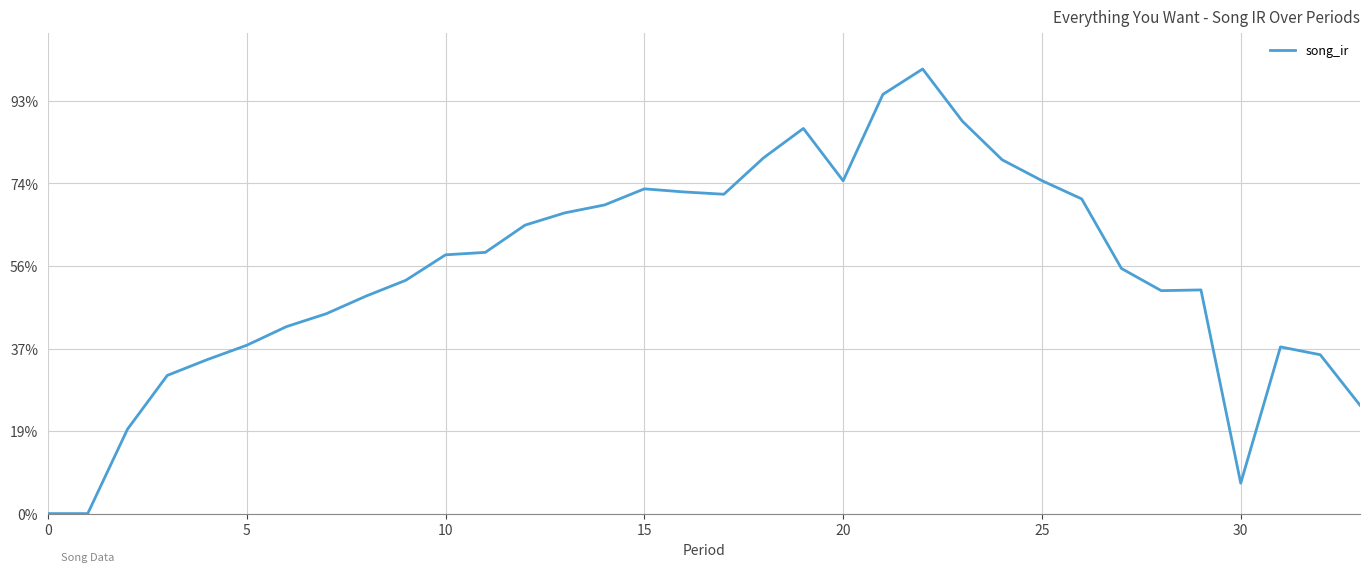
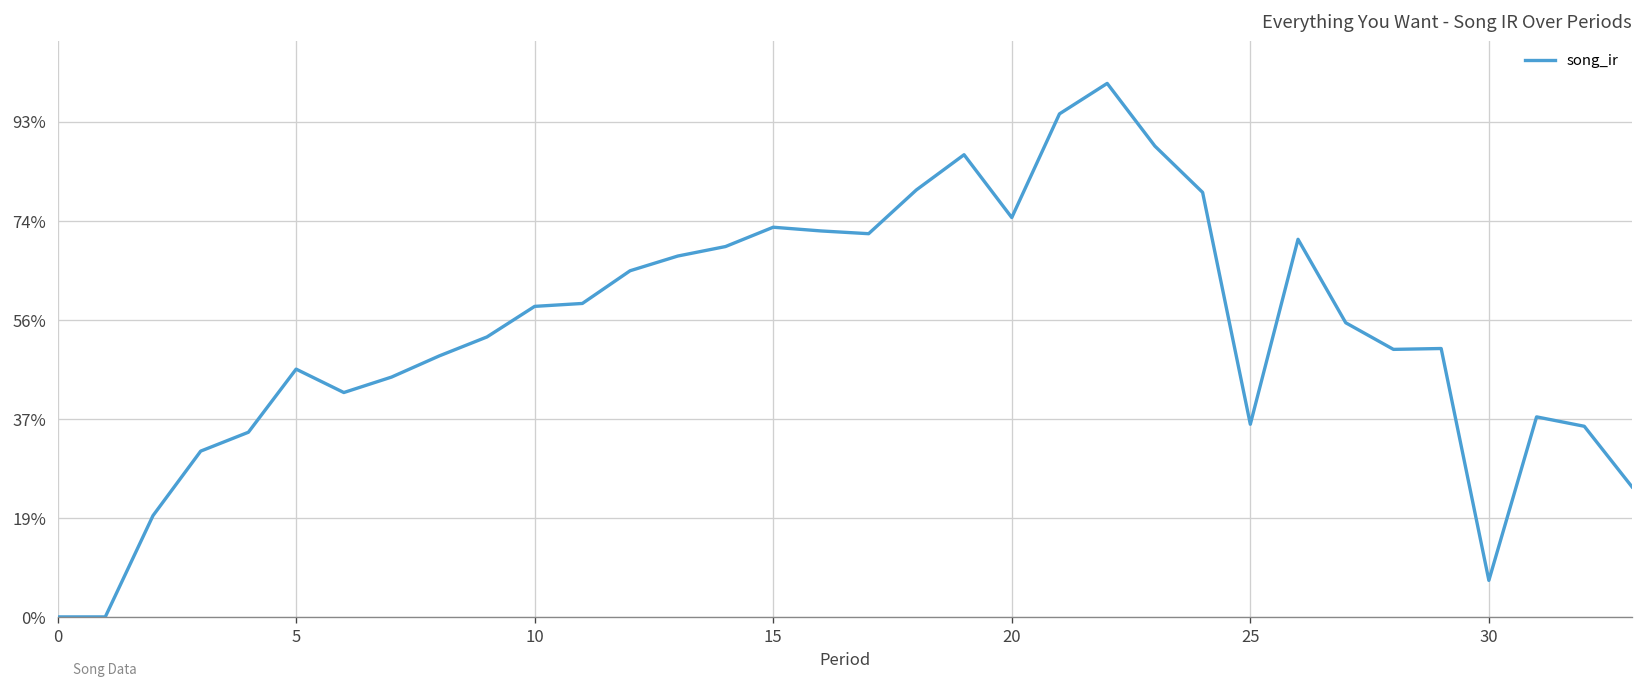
  {
    "0": "0%",
-   "5": "38%",
+   "5": "47%",
    "10": "58%",
    "15": "73%",
    "20": "75%",
-   "25": "75%",
+   "25": "36%",
    "30": "7%"
  }
